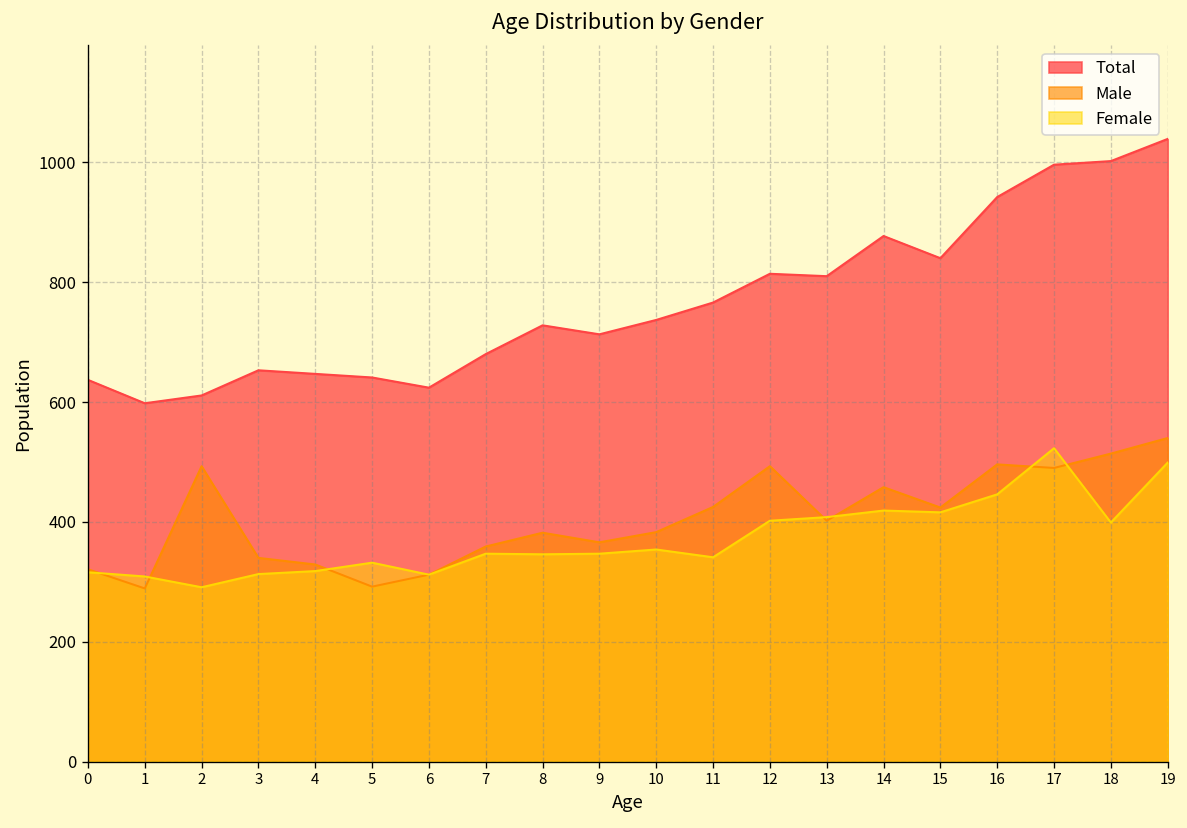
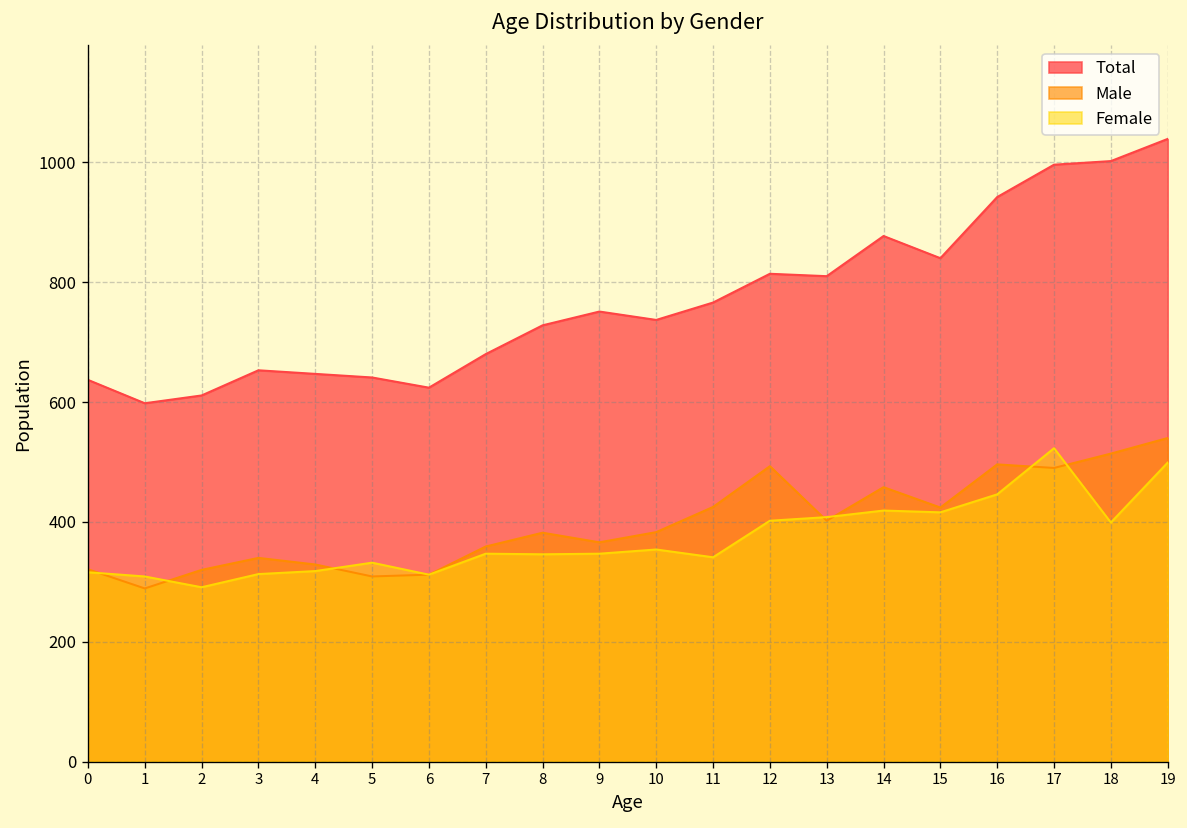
  {
    "Total": {
      "0": 640,
      "1": 600,
      "2": 610,
      "3": 650,
      "4": 650,
      "5": 640,
      "6": 620,
      "7": 680,
      "8": 730,
-     "9": 710,
+     "9": 750,
      "10": 740,
      "11": 770,
      "12": 810,
      "13": 810,
      "14": 880,
      "15": 840,
      "16": 940,
      "17": 1000,
      "18": 1000,
      "19": 1040
    },
    "Male": {
      "1": 290,
-     "2": 490,
+     "2": 320,
      "3": 340,
      "4": 330,
-     "5": 290,
+     "5": 310,
      "7": 360,
      "8": 380,
      "9": 370,
      "10": 380,
      "11": 430,
      "12": 490,
      "13": 400,
      "14": 460,
      "15": 420,
      "16": 500,
      "17": 490,
      "18": 510,
      "19": 540
    },
    "Female": {
      "1": 310,
      "2": 290,
      "3": 310,
      "4": 320,
      "5": 330,
      "7": 350,
      "8": 350,
      "9": 350,
      "10": 350,
      "11": 340,
      "12": 400,
      "13": 410,
      "14": 420,
      "15": 420,
      "16": 450,
      "17": 520,
      "18": 400,
      "19": 500
    }
  }
